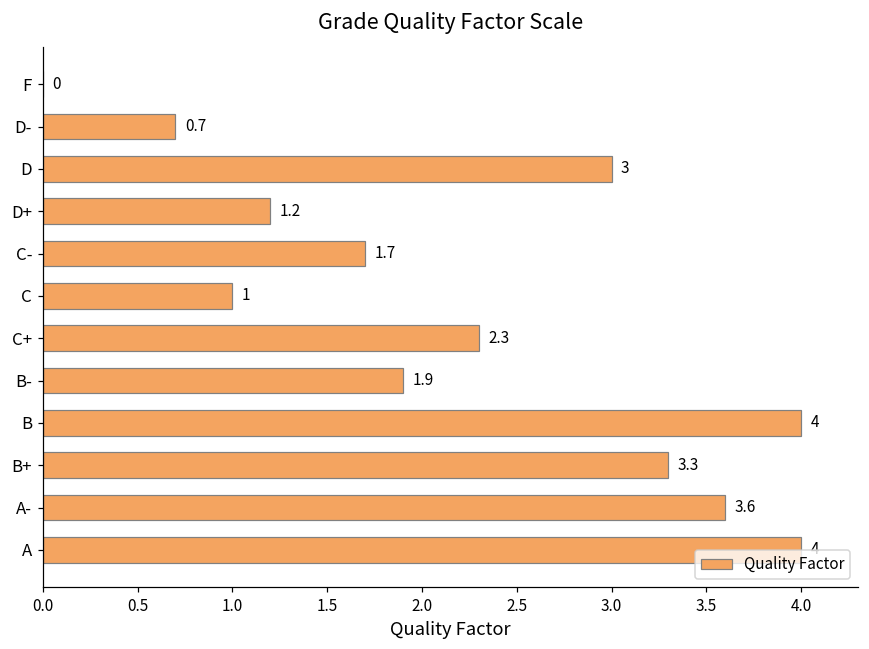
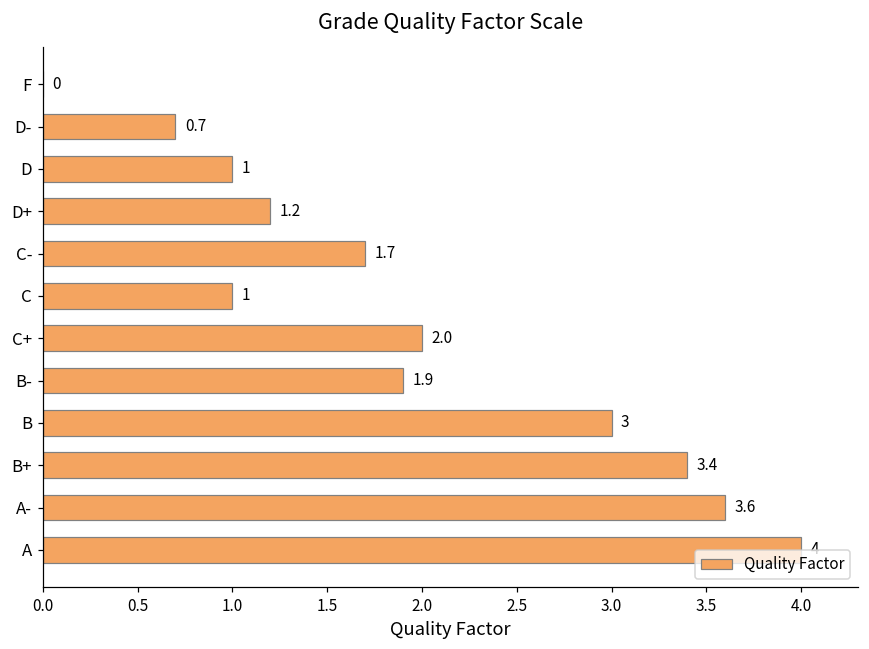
  {
    "F": 0,
    "D-": 0.7,
-   "D": 3,
+   "D": 1,
    "D+": 1.2,
    "C-": 1.7,
    "C": 1,
-   "C+": 2.3,
+   "C+": 2.0,
    "B-": 1.9,
-   "B": 4,
-   "B+": 3.3,
+   "B": 3,
+   "B+": 3.4,
    "A-": 3.6
  }
